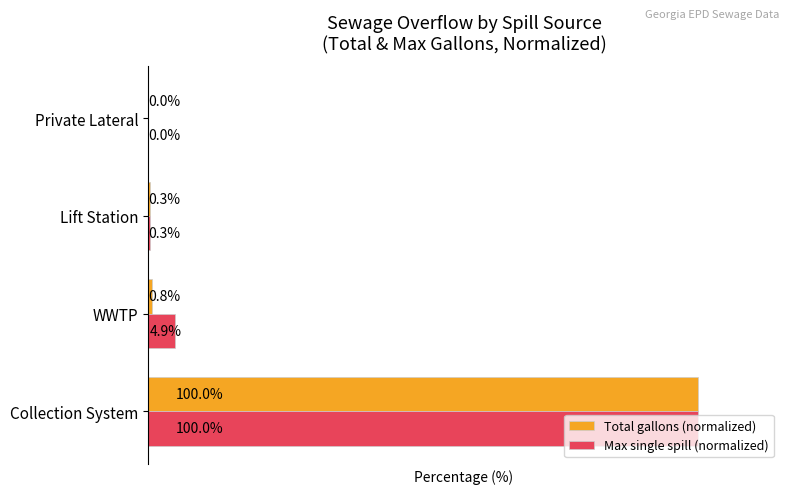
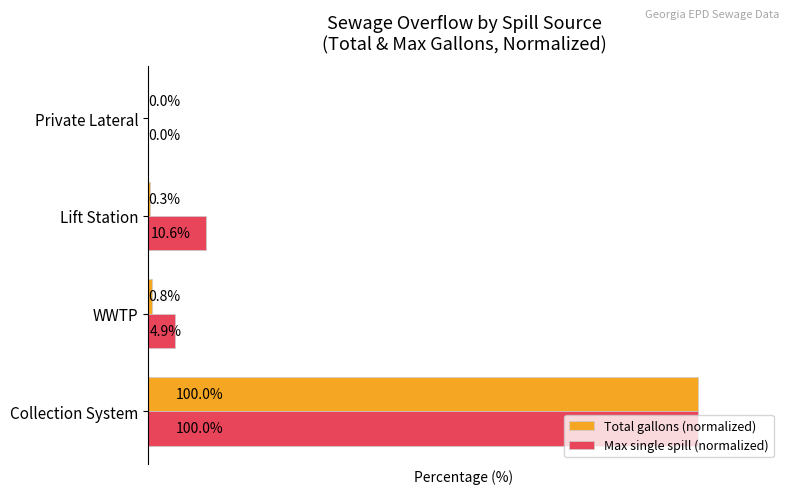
  {
    "Total gallons (normalized)": {
      "Private Lateral": "0.0%",
      "Lift Station": "0.3%",
      "WWTP": "0.8%",
      "Collection System": "100.0%"
    },
    "Max single spill (normalized)": {
      "Private Lateral": "0.0%",
-     "Lift Station": "0.3%",
+     "Lift Station": "10.6%",
      "WWTP": "4.9%"
    }
  }
